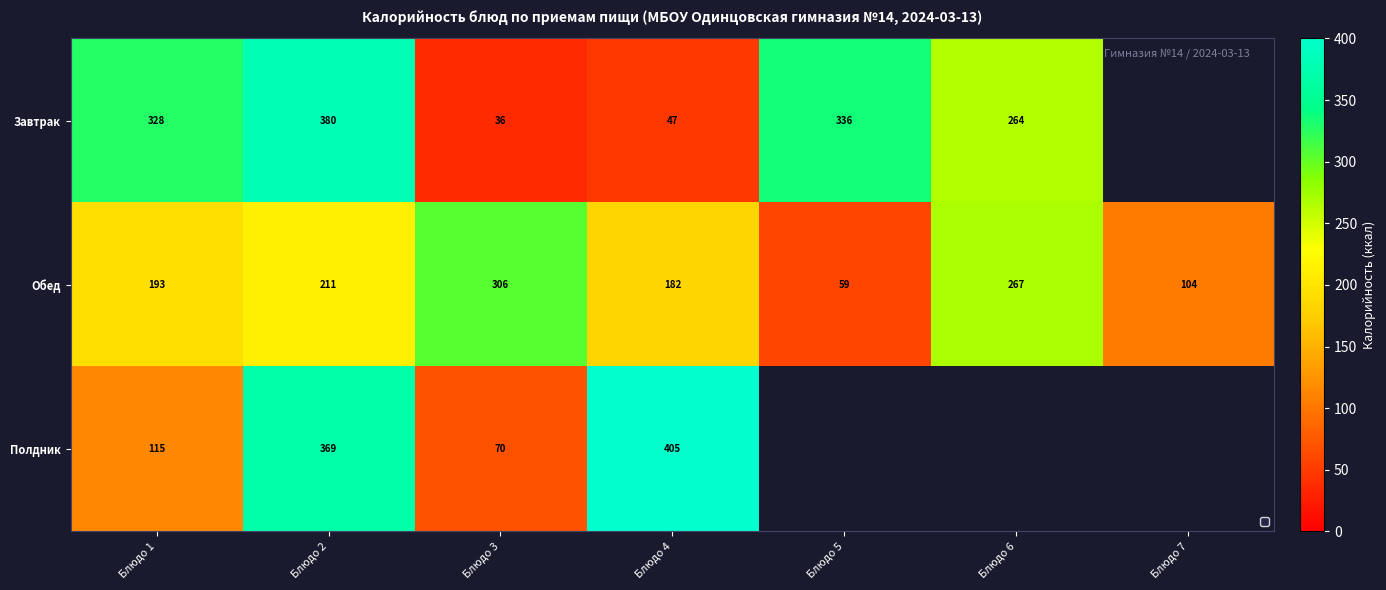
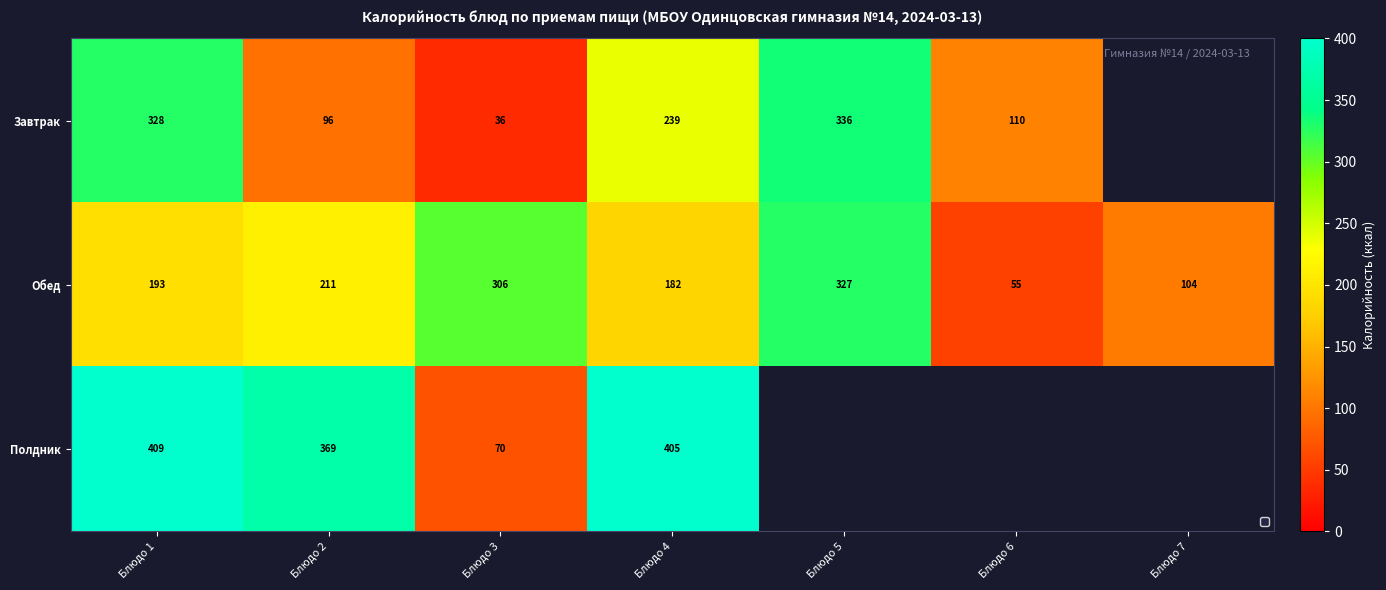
  {
    "Завтрак": {
      "Блюдо 1": 328,
-     "Блюдо 2": 380,
+     "Блюдо 2": 96,
      "Блюдо 3": 36,
-     "Блюдо 4": 47,
+     "Блюдо 4": 239,
      "Блюдо 5": 336,
-     "Блюдо 6": 264
+     "Блюдо 6": 110
    },
    "Обед": {
      "Блюдо 1": 193,
      "Блюдо 2": 211,
      "Блюдо 3": 306,
      "Блюдо 4": 182,
-     "Блюдо 5": 59,
-     "Блюдо 6": 267,
+     "Блюдо 5": 327,
+     "Блюдо 6": 55,
      "Блюдо 7": 104
    },
    "Полдник": {
-     "Блюдо 1": 115,
+     "Блюдо 1": 409,
      "Блюдо 2": 369,
      "Блюдо 3": 70,
      "Блюдо 4": 405
    }
  }
